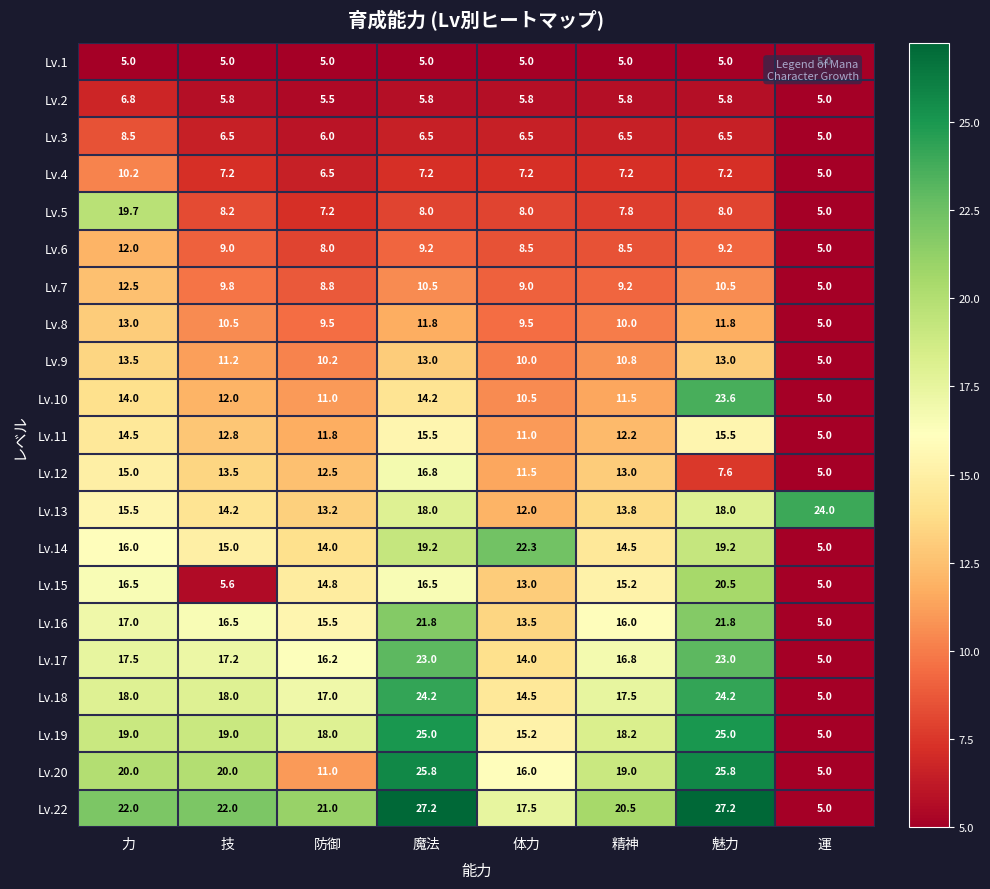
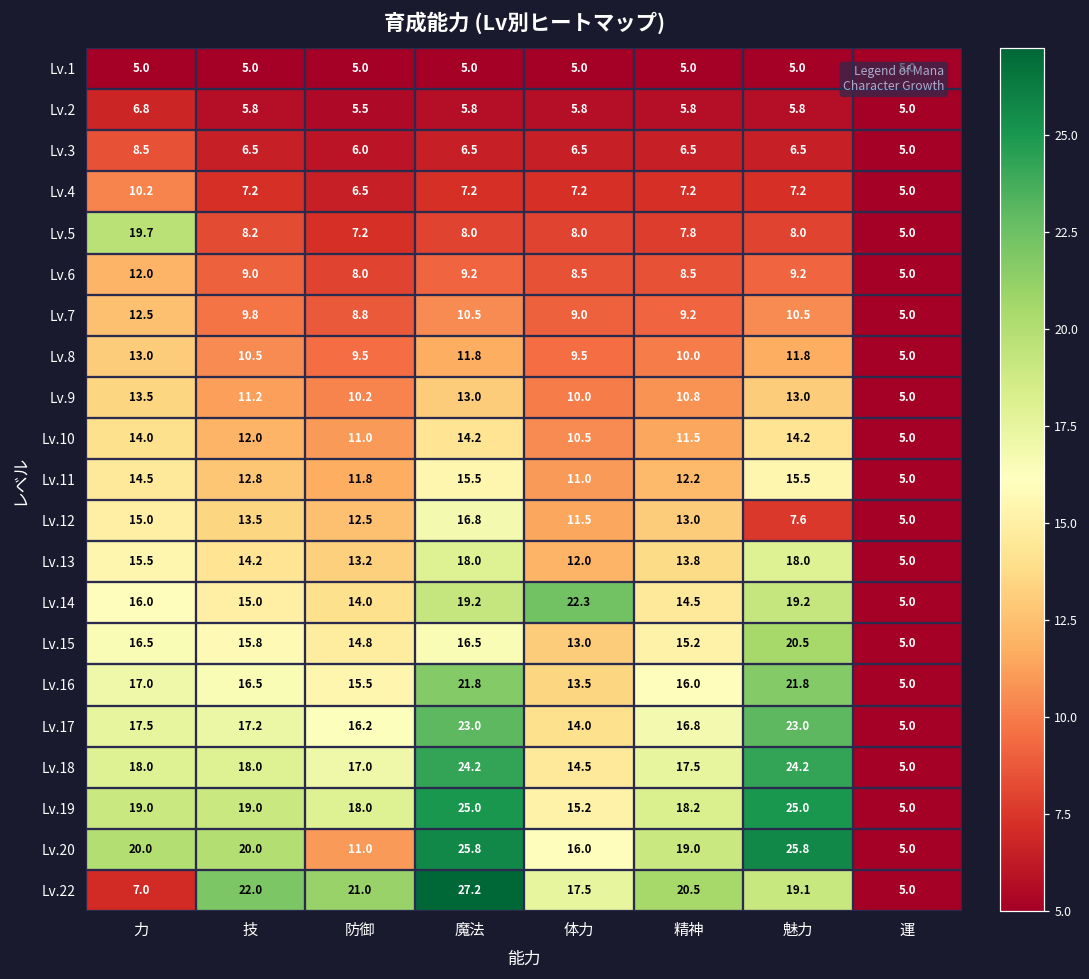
  {
    "Lv.1": {
      "力": 5.0,
      "技": 5.0,
      "防御": 5.0,
      "魔法": 5.0,
      "体力": 5.0,
      "精神": 5.0,
      "魅力": 5.0
    },
    "Lv.2": {
      "力": 6.8,
      "技": 5.8,
      "防御": 5.5,
      "魔法": 5.8,
      "体力": 5.8,
      "精神": 5.8,
      "魅力": 5.8,
      "運": 5.0
    },
    "Lv.3": {
      "力": 8.5,
      "技": 6.5,
      "防御": 6.0,
      "魔法": 6.5,
      "体力": 6.5,
      "精神": 6.5,
      "魅力": 6.5,
      "運": 5.0
    },
    "Lv.4": {
      "力": 10.2,
      "技": 7.2,
      "防御": 6.5,
      "魔法": 7.2,
      "体力": 7.2,
      "精神": 7.2,
      "魅力": 7.2,
      "運": 5.0
    },
    "Lv.5": {
      "力": 19.7,
      "技": 8.2,
      "防御": 7.2,
      "魔法": 8.0,
      "体力": 8.0,
      "精神": 7.8,
      "魅力": 8.0,
      "運": 5.0
    },
    "Lv.6": {
      "力": 12.0,
      "技": 9.0,
      "防御": 8.0,
      "魔法": 9.2,
      "体力": 8.5,
      "精神": 8.5,
      "魅力": 9.2,
      "運": 5.0
    },
    "Lv.7": {
      "力": 12.5,
      "技": 9.8,
      "防御": 8.8,
      "魔法": 10.5,
      "体力": 9.0,
      "精神": 9.2,
      "魅力": 10.5,
      "運": 5.0
    },
    "Lv.8": {
      "力": 13.0,
      "技": 10.5,
      "防御": 9.5,
      "魔法": 11.8,
      "体力": 9.5,
      "精神": 10.0,
      "魅力": 11.8,
      "運": 5.0
    },
    "Lv.9": {
      "力": 13.5,
      "技": 11.2,
      "防御": 10.2,
      "魔法": 13.0,
      "体力": 10.0,
      "精神": 10.8,
      "魅力": 13.0,
      "運": 5.0
    },
    "Lv.10": {
      "力": 14.0,
      "技": 12.0,
      "防御": 11.0,
      "魔法": 14.2,
      "体力": 10.5,
      "精神": 11.5,
-     "魅力": 23.6,
+     "魅力": 14.2,
      "運": 5.0
    },
    "Lv.11": {
      "力": 14.5,
      "技": 12.8,
      "防御": 11.8,
      "魔法": 15.5,
      "体力": 11.0,
      "精神": 12.2,
      "魅力": 15.5,
      "運": 5.0
    },
    "Lv.12": {
      "力": 15.0,
      "技": 13.5,
      "防御": 12.5,
      "魔法": 16.8,
      "体力": 11.5,
      "精神": 13.0,
      "魅力": 7.6,
      "運": 5.0
    },
    "Lv.13": {
      "力": 15.5,
      "技": 14.2,
      "防御": 13.2,
      "魔法": 18.0,
      "体力": 12.0,
      "精神": 13.8,
      "魅力": 18.0,
-     "運": 24.0
+     "運": 5.0
    },
    "Lv.14": {
      "力": 16.0,
      "技": 15.0,
      "防御": 14.0,
      "魔法": 19.2,
      "体力": 22.3,
      "精神": 14.5,
      "魅力": 19.2,
      "運": 5.0
    },
    "Lv.15": {
      "力": 16.5,
-     "技": 5.6,
+     "技": 15.8,
      "防御": 14.8,
      "魔法": 16.5,
      "体力": 13.0,
      "精神": 15.2,
      "魅力": 20.5,
      "運": 5.0
    },
    "Lv.16": {
      "力": 17.0,
      "技": 16.5,
      "防御": 15.5,
      "魔法": 21.8,
      "体力": 13.5,
      "精神": 16.0,
      "魅力": 21.8,
      "運": 5.0
    },
    "Lv.17": {
      "力": 17.5,
      "技": 17.2,
      "防御": 16.2,
      "魔法": 23.0,
      "体力": 14.0,
      "精神": 16.8,
      "魅力": 23.0,
      "運": 5.0
    },
    "Lv.18": {
      "力": 18.0,
      "技": 18.0,
      "防御": 17.0,
      "魔法": 24.2,
      "体力": 14.5,
      "精神": 17.5,
      "魅力": 24.2,
      "運": 5.0
    },
    "Lv.19": {
      "力": 19.0,
      "技": 19.0,
      "防御": 18.0,
      "魔法": 25.0,
      "体力": 15.2,
      "精神": 18.2,
      "魅力": 25.0,
      "運": 5.0
    },
    "Lv.20": {
      "力": 20.0,
      "技": 20.0,
      "防御": 11.0,
      "魔法": 25.8,
      "体力": 16.0,
      "精神": 19.0,
      "魅力": 25.8,
      "運": 5.0
    },
    "Lv.22": {
-     "力": 22.0,
+     "力": 7.0,
      "技": 22.0,
      "防御": 21.0,
      "魔法": 27.2,
      "体力": 17.5,
      "精神": 20.5,
-     "魅力": 27.2,
+     "魅力": 19.1,
      "運": 5.0
    }
  }
